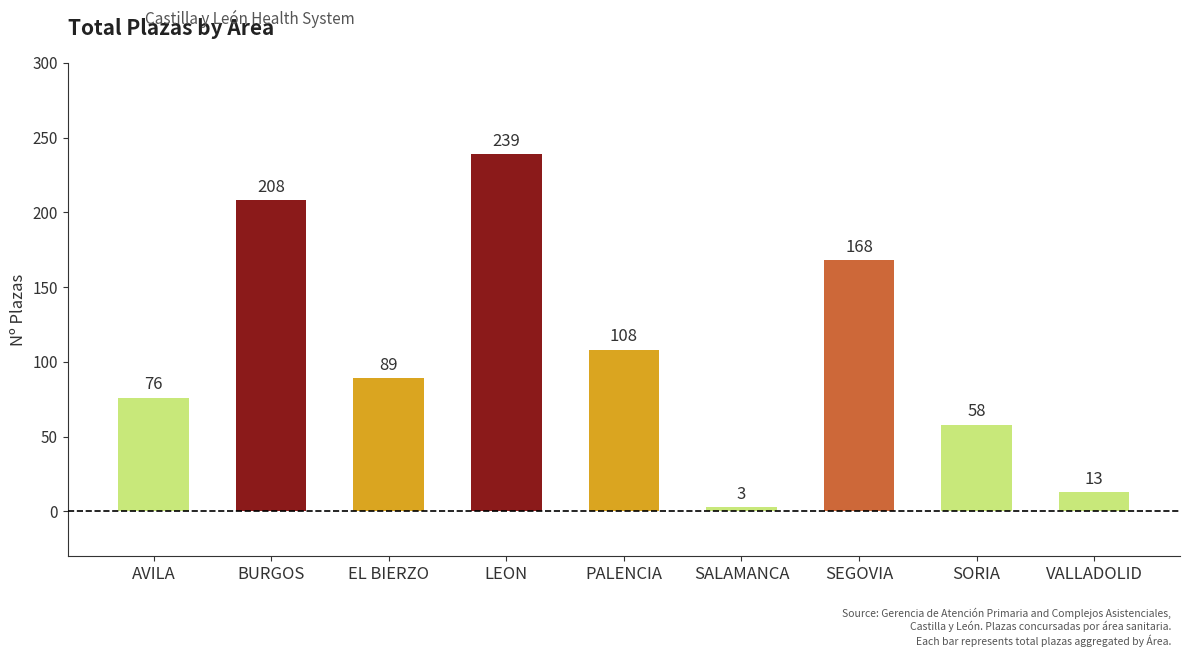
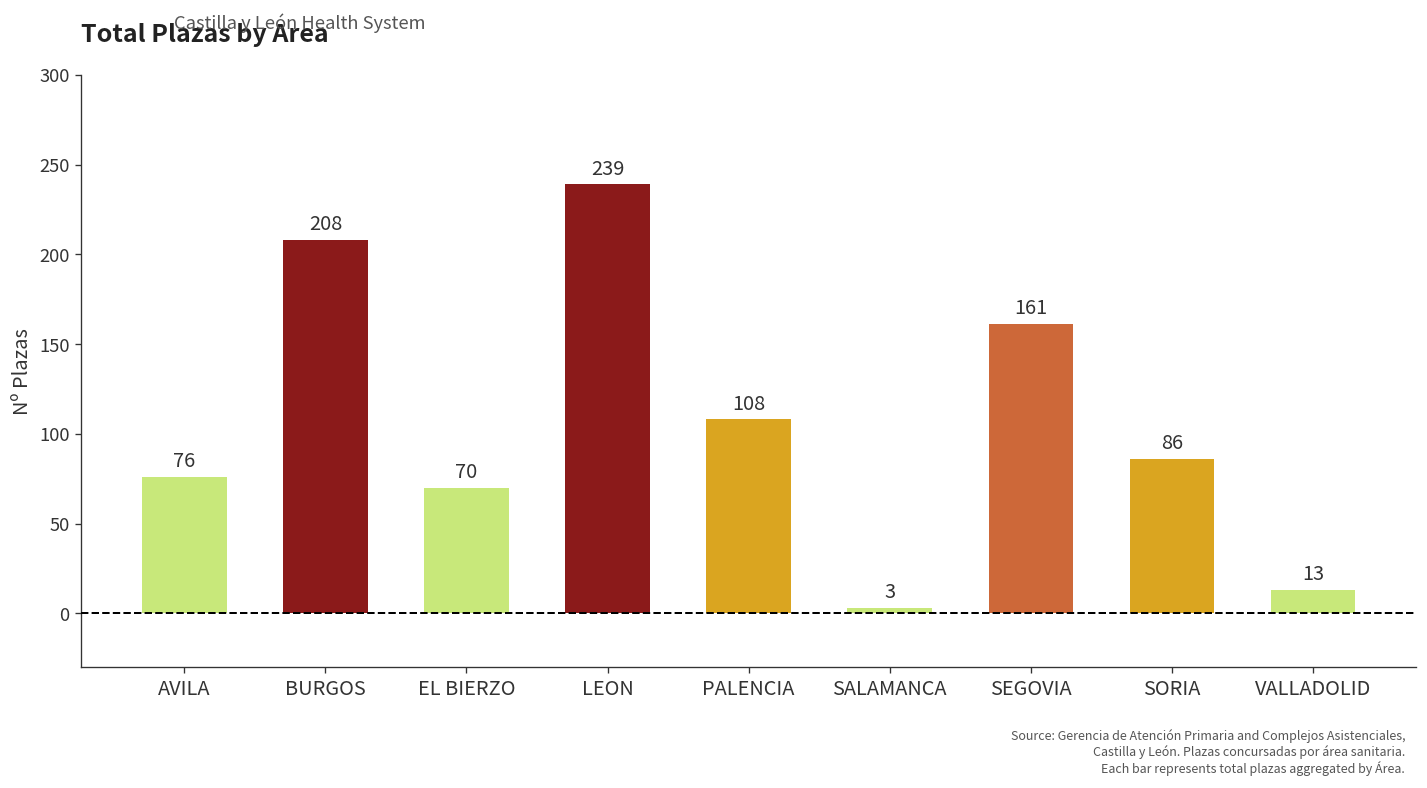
  {
    "AVILA": 76,
    "BURGOS": 208,
-   "EL BIERZO": 89,
+   "EL BIERZO": 70,
    "LEON": 239,
    "PALENCIA": 108,
    "SALAMANCA": 3,
-   "SEGOVIA": 168,
-   "SORIA": 58,
+   "SEGOVIA": 161,
+   "SORIA": 86,
    "VALLADOLID": 13
  }
